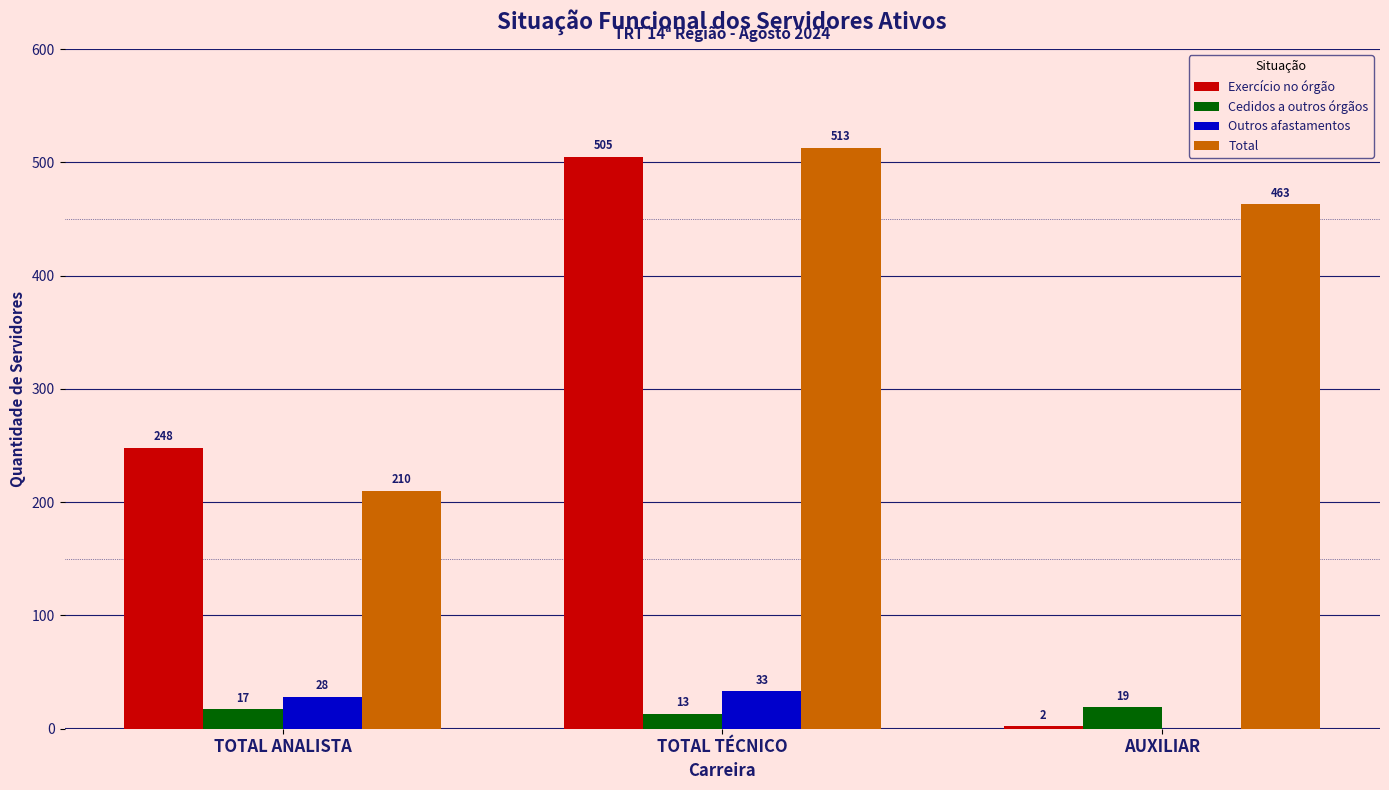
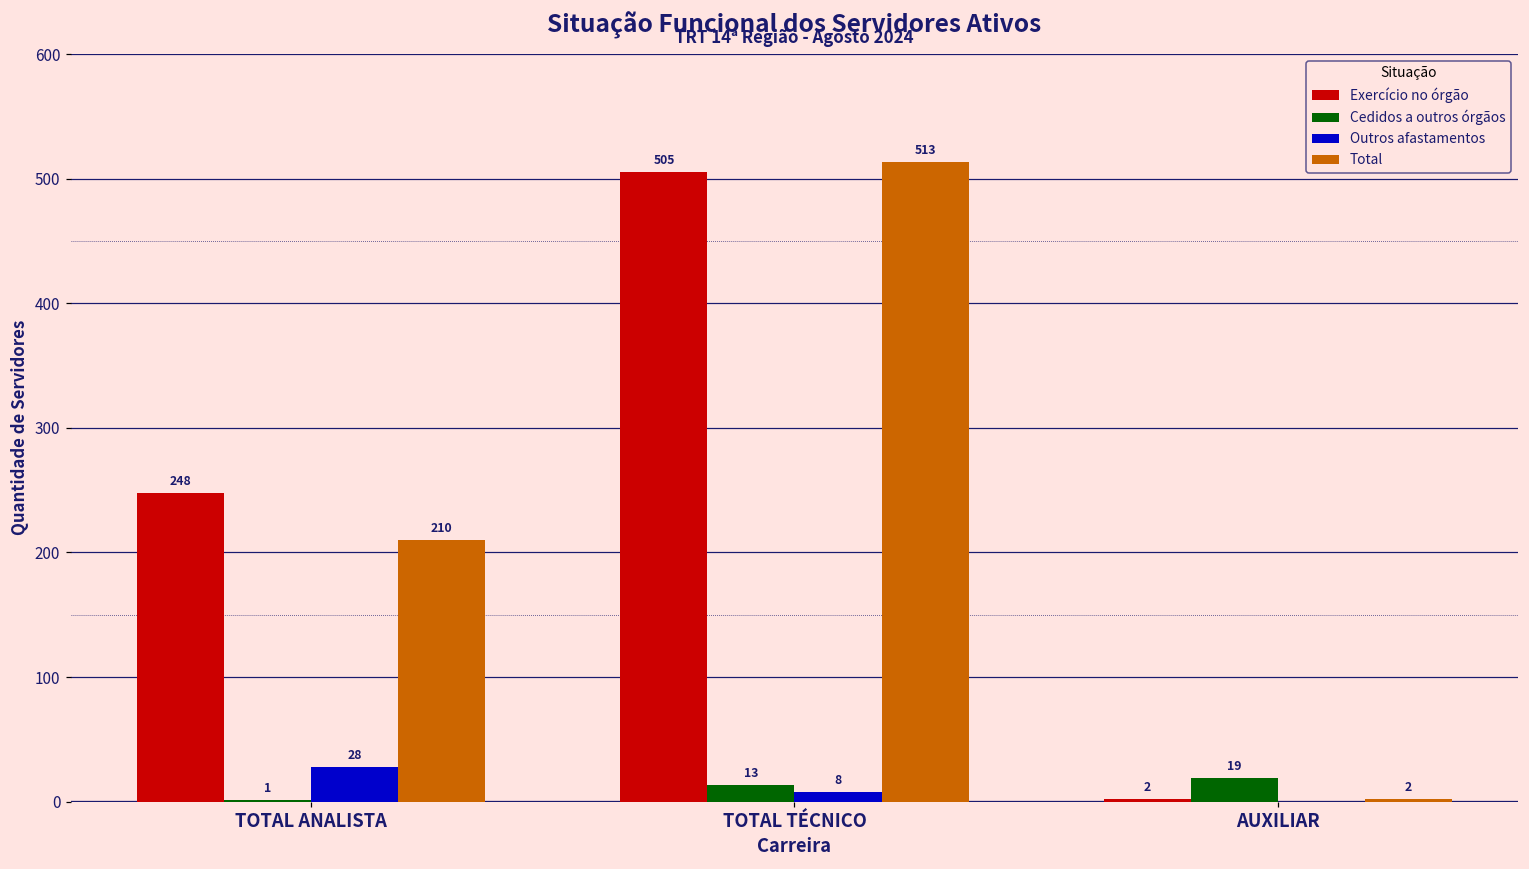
  {
    "Exercício no órgão": {
      "TOTAL ANALISTA": 248,
      "TOTAL TÉCNICO": 505,
      "AUXILIAR": 2
    },
    "Cedidos a outros órgãos": {
-     "TOTAL ANALISTA": 17,
+     "TOTAL ANALISTA": 1,
      "TOTAL TÉCNICO": 13,
      "AUXILIAR": 19
    },
    "Outros afastamentos": {
      "TOTAL ANALISTA": 28,
-     "TOTAL TÉCNICO": 33
+     "TOTAL TÉCNICO": 8
    },
    "Total": {
      "TOTAL ANALISTA": 210,
      "TOTAL TÉCNICO": 513,
-     "AUXILIAR": 463
+     "AUXILIAR": 2
    }
  }
